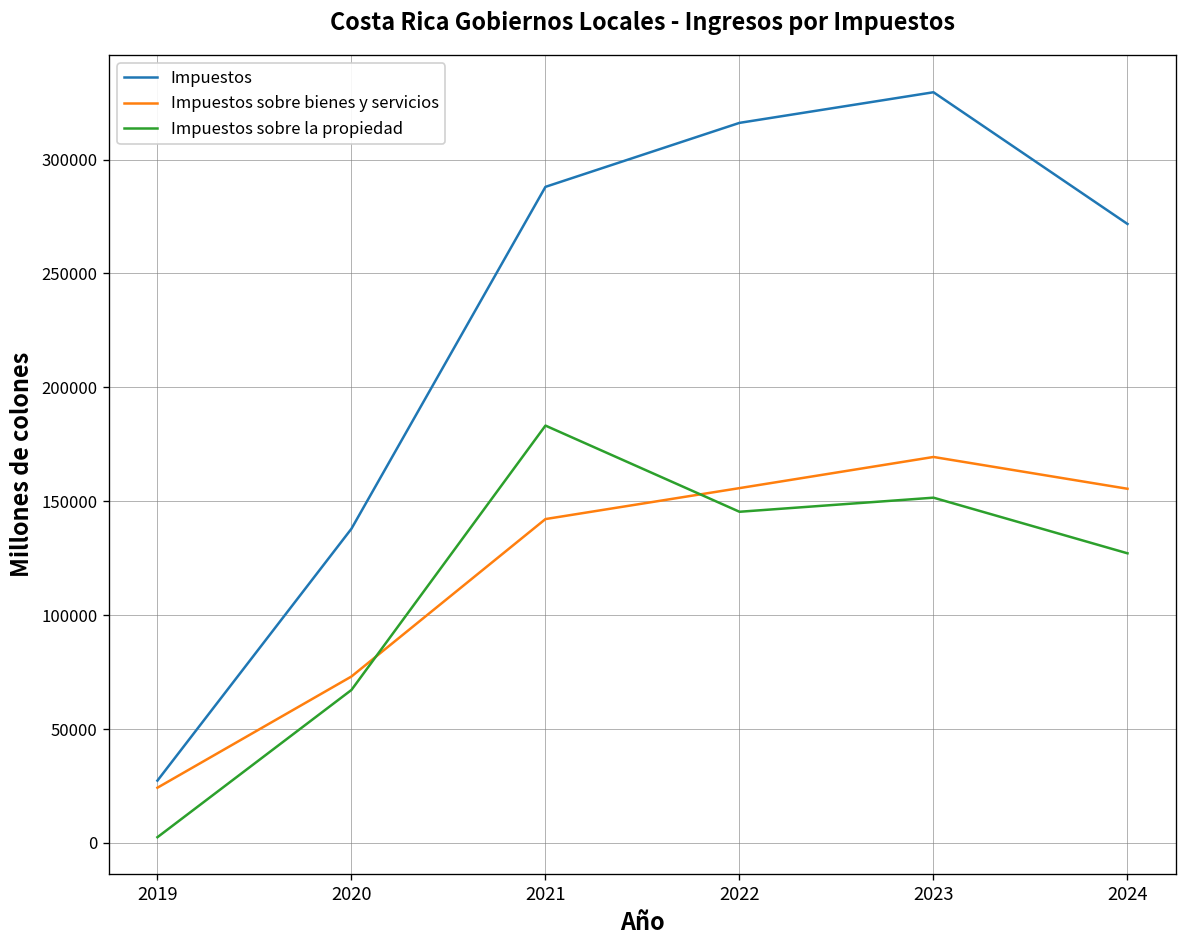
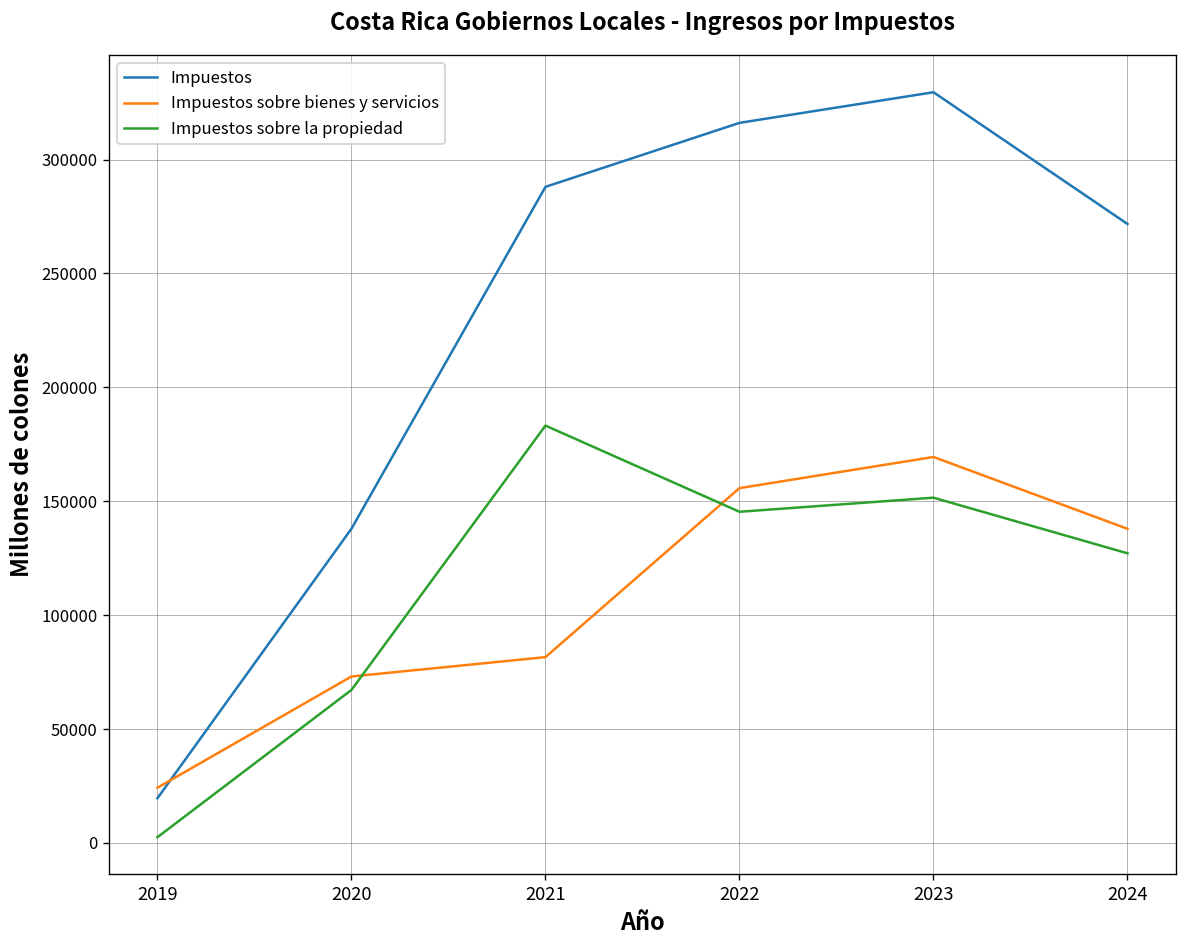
  {
    "Impuestos": {
-     "2019": 27000,
+     "2019": 20000,
      "2020": 138000,
      "2021": 288000,
      "2022": 316000,
      "2023": 330000,
      "2024": 272000
    },
    "Impuestos sobre bienes y servicios": {
      "2019": 24000,
      "2020": 73000,
-     "2021": 142000,
+     "2021": 82000,
      "2022": 156000,
      "2023": 169000,
-     "2024": 155000
+     "2024": 138000
    },
    "Impuestos sobre la propiedad": {
      "2019": 3000,
      "2020": 67000,
      "2021": 183000,
      "2022": 145000,
      "2023": 152000,
      "2024": 127000
    }
  }
